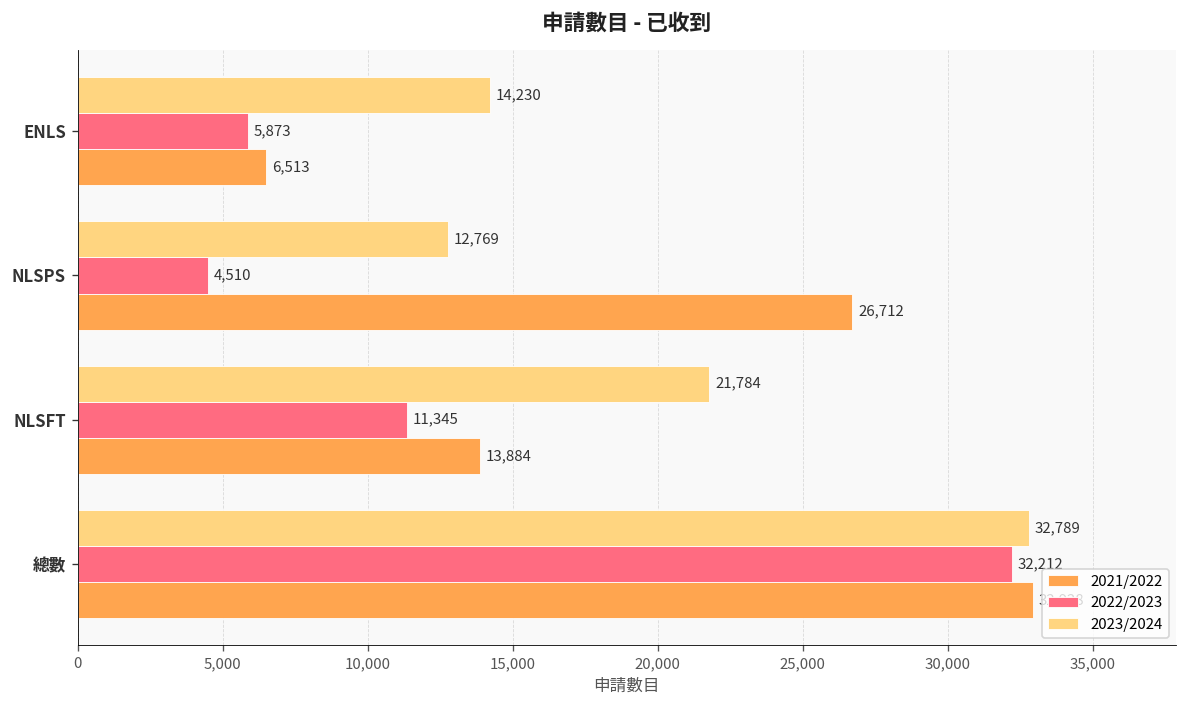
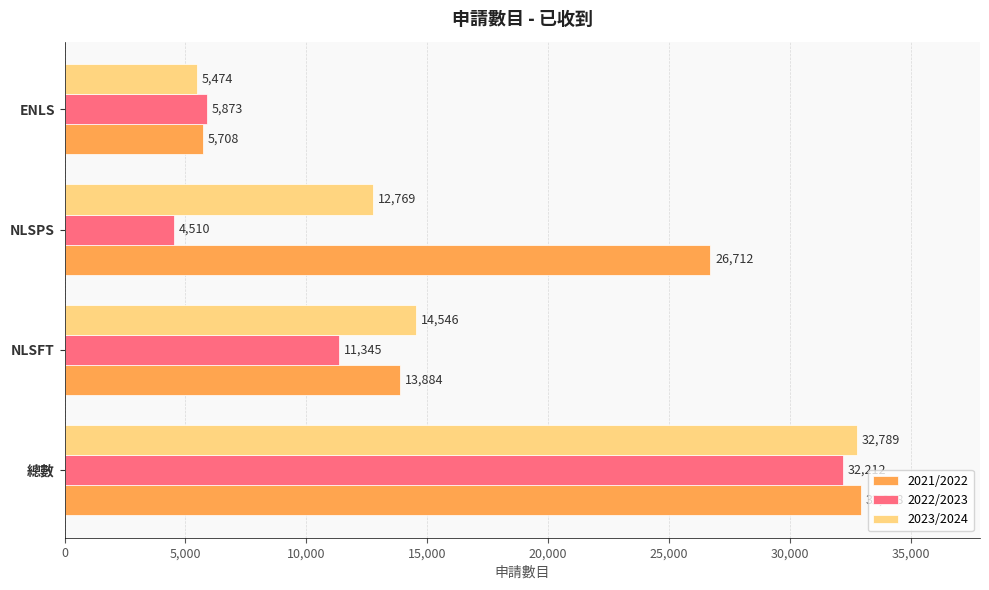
  {
    "2021/2022": {
-     "ENLS": "6,513",
+     "ENLS": "5,708",
      "NLSPS": "26,712",
      "NLSFT": "13,884"
    },
    "2022/2023": {
      "ENLS": "5,873",
      "NLSPS": "4,510",
      "NLSFT": "11,345"
    },
    "2023/2024": {
-     "ENLS": "14,230",
+     "ENLS": "5,474",
      "NLSPS": "12,769",
-     "NLSFT": "21,784",
+     "NLSFT": "14,546",
      "總數": "32,789"
    }
  }
